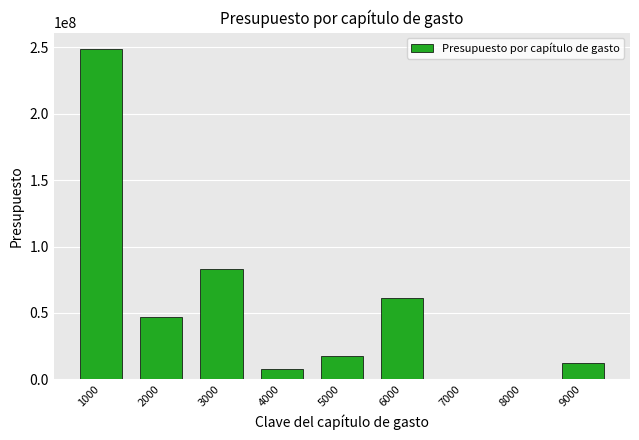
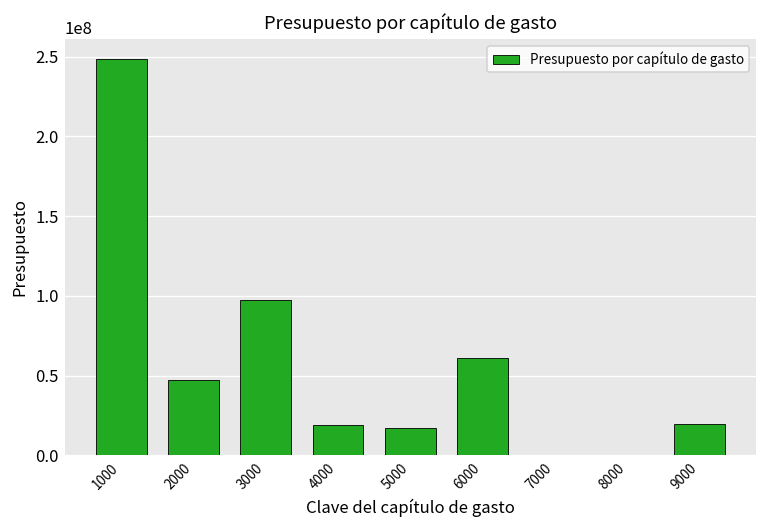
  {
    "1000": 249000000,
    "2000": 47000000,
-   "3000": 83000000,
-   "4000": 8000000,
+   "3000": 97000000,
+   "4000": 19000000,
    "5000": 17000000,
    "6000": 61000000,
    "7000": 0,
    "8000": 0,
-   "9000": 12000000
+   "9000": 19000000
  }
